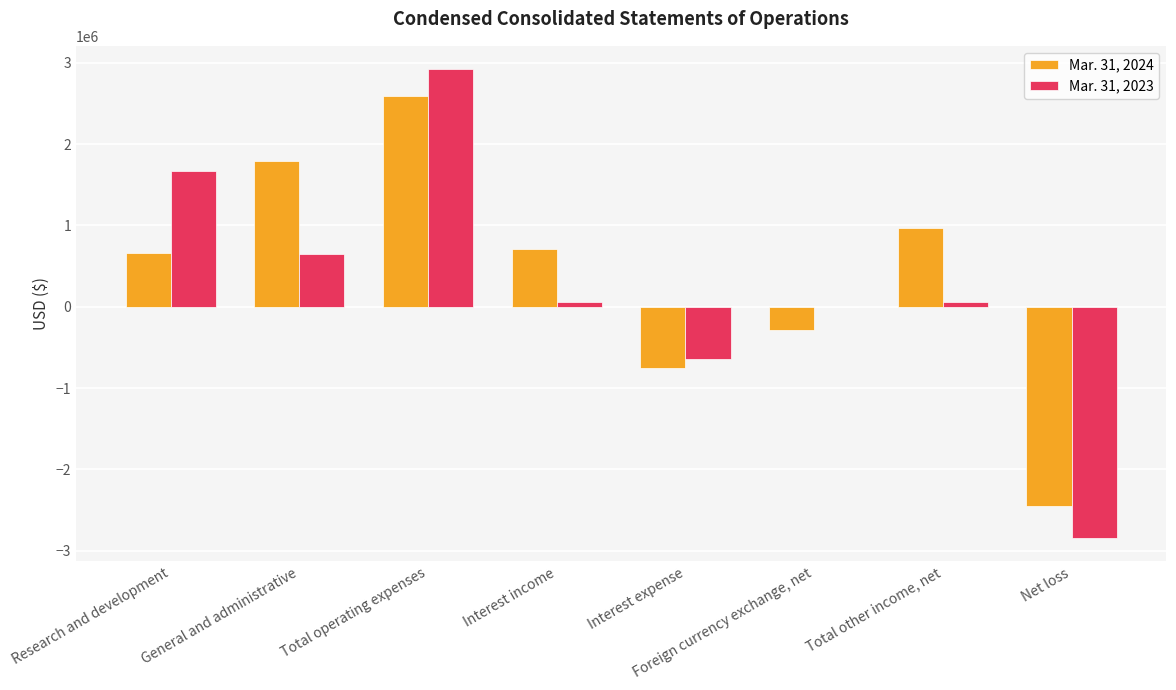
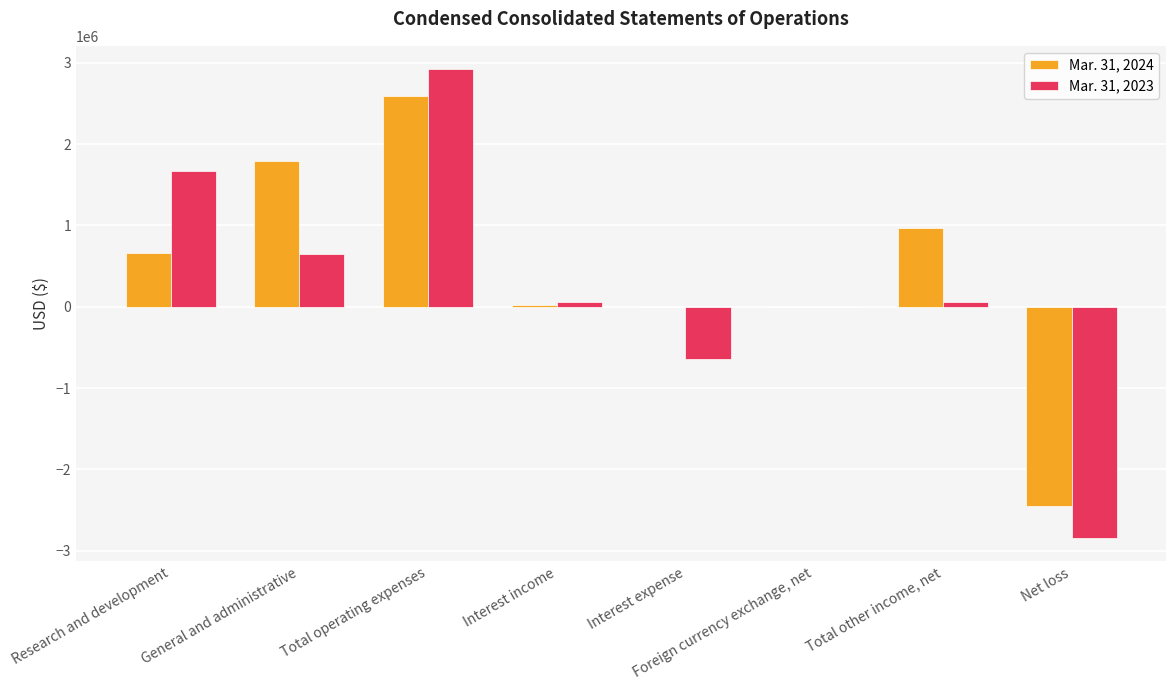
  {
    "Mar. 31, 2024": {
      "Research and development": 700000,
      "General and administrative": 1800000,
      "Total operating expenses": 2600000,
-     "Interest income": 700000,
-     "Interest expense": -800000,
-     "Foreign currency exchange, net": -300000,
+     "Interest income": 0,
+     "Interest expense": 0,
+     "Foreign currency exchange, net": 0,
      "Total other income, net": 1000000,
      "Net loss": -2500000
    },
    "Mar. 31, 2023": {
      "Research and development": 1700000,
      "General and administrative": 700000,
      "Total operating expenses": 2900000,
      "Interest income": 100000,
      "Interest expense": -600000,
      "Foreign currency exchange, net": 0,
      "Total other income, net": 100000,
      "Net loss": -2800000
    }
  }
